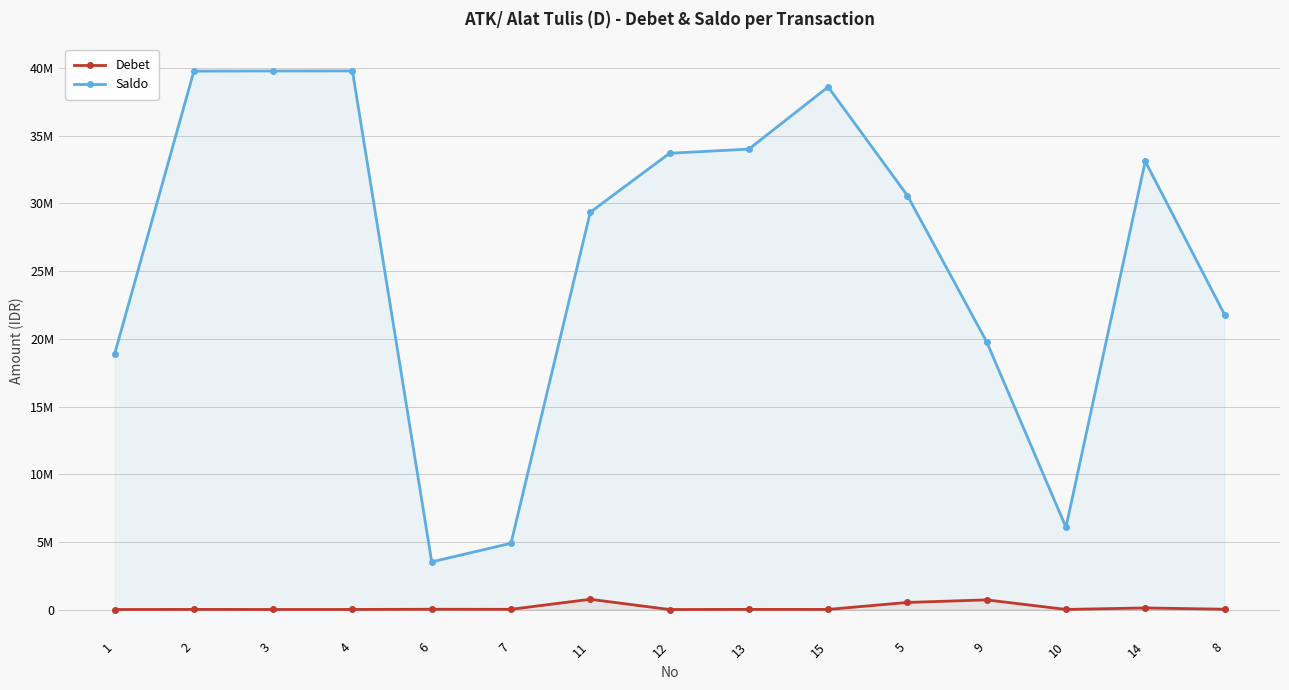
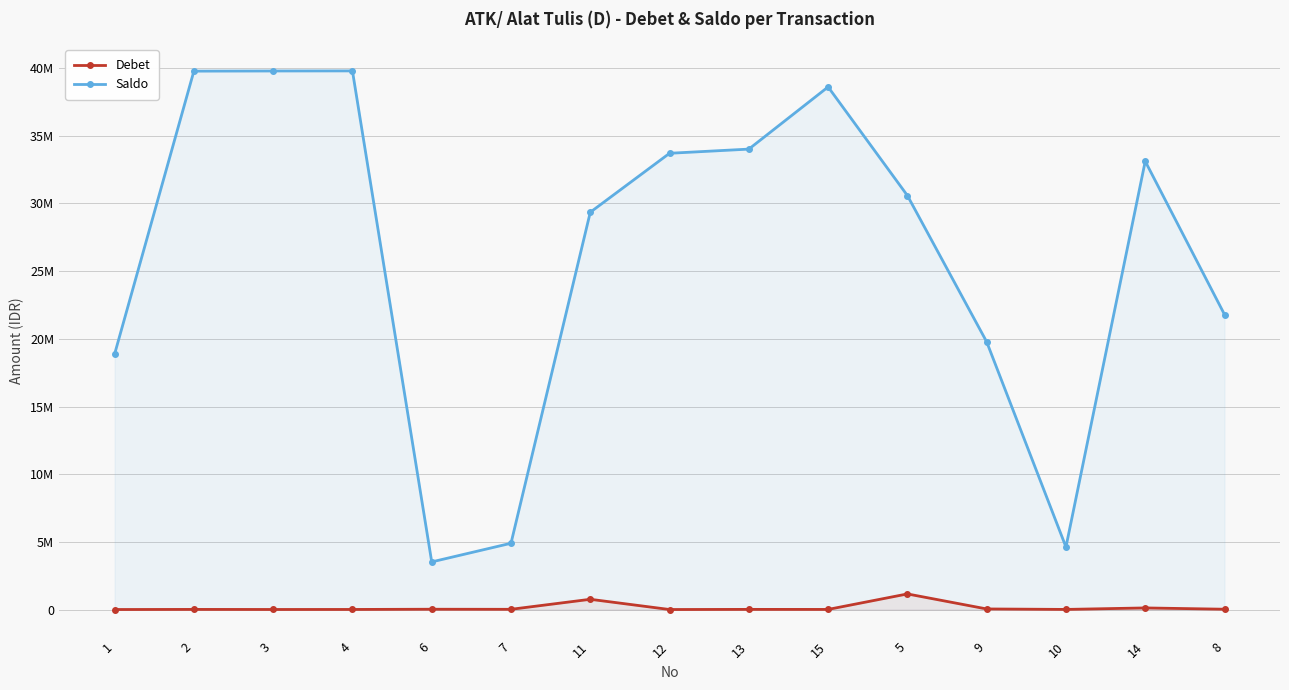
  {
    "Debet": {
      "1": 0,
      "2": 0,
      "3": 0,
      "4": 0,
      "6": 0,
      "7": 0,
      "11": 800000,
      "12": 0,
      "13": 0,
      "15": 0,
-     "5": 500000,
-     "9": 700000,
+     "5": 1200000,
+     "9": 0,
      "10": 0,
      "14": 100000,
      "8": 0
    },
    "Saldo": {
      "1": 18900000,
      "2": 39800000,
      "3": 39800000,
      "4": 39800000,
      "6": 3500000,
      "7": 4900000,
      "11": 29400000,
      "12": 33700000,
      "13": 34000000,
      "15": 38600000,
      "5": 30600000,
      "9": 19800000,
-     "10": 6100000,
+     "10": 4600000,
      "14": 33100000,
      "8": 21800000
    }
  }
